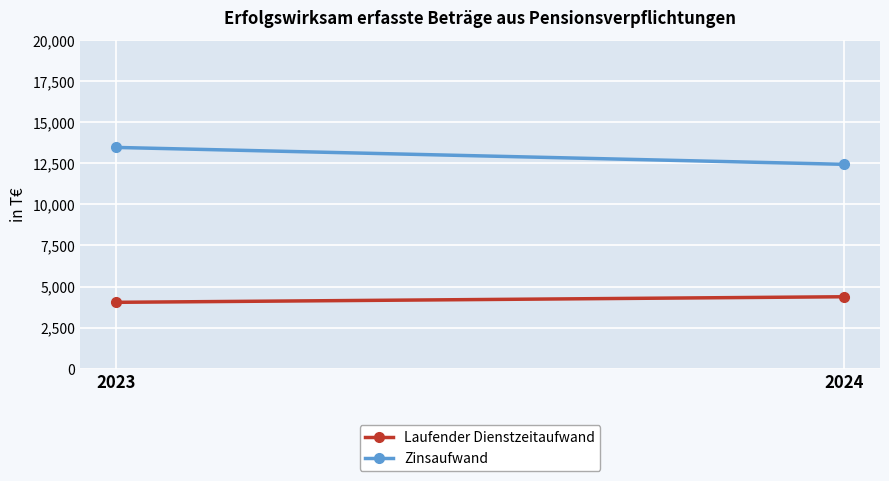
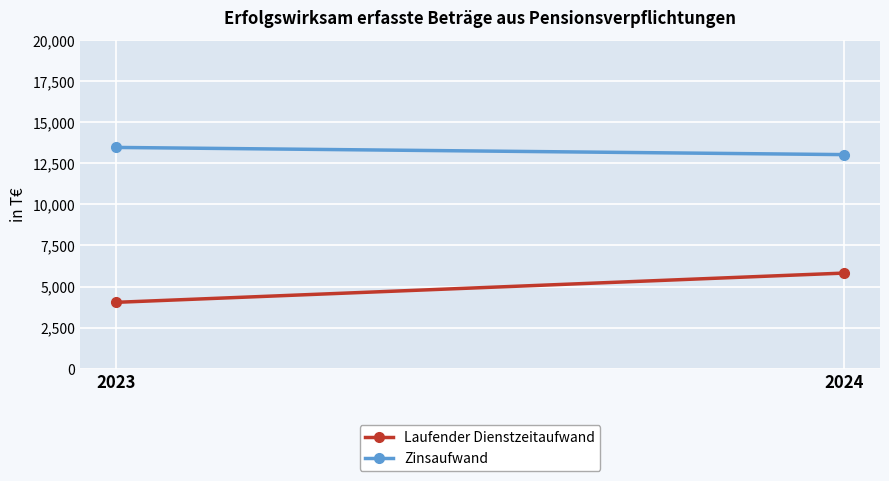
  {
    "Laufender Dienstzeitaufwand": {
      "2023": "4,000",
-     "2024": "4,400"
+     "2024": "5,800"
    },
    "Zinsaufwand": {
      "2023": "13,500",
-     "2024": "12,400"
+     "2024": "13,000"
    }
  }
